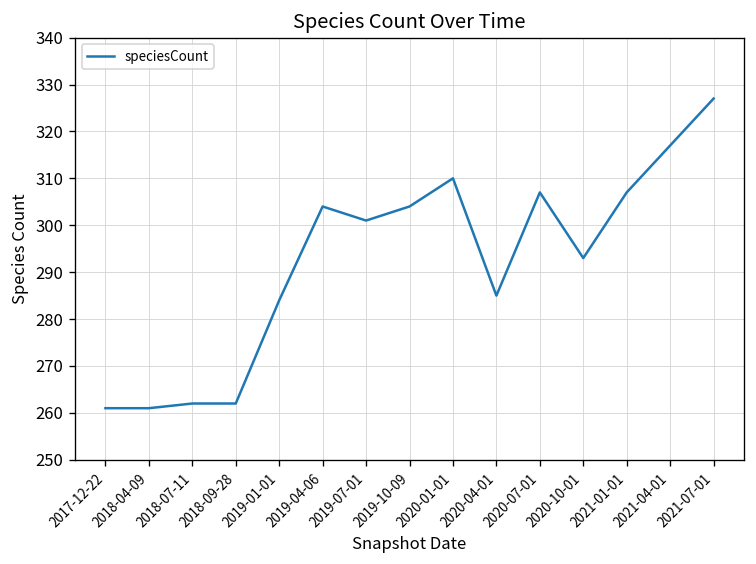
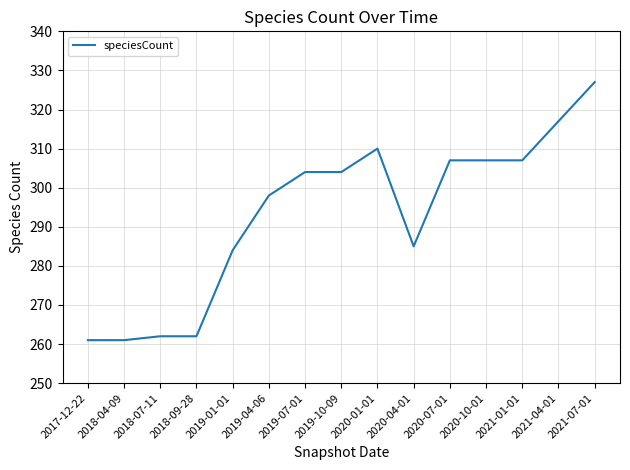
  {
    "2017-12-22": 261,
    "2018-04-09": 261,
    "2018-07-11": 262,
    "2018-09-28": 262,
    "2019-01-01": 284,
-   "2019-04-06": 304,
-   "2019-07-01": 301,
+   "2019-04-06": 298,
+   "2019-07-01": 304,
    "2019-10-09": 304,
    "2020-01-01": 310,
    "2020-04-01": 285,
    "2020-07-01": 307,
-   "2020-10-01": 293,
+   "2020-10-01": 307,
    "2021-01-01": 307,
    "2021-04-01": 317,
    "2021-07-01": 327
  }
